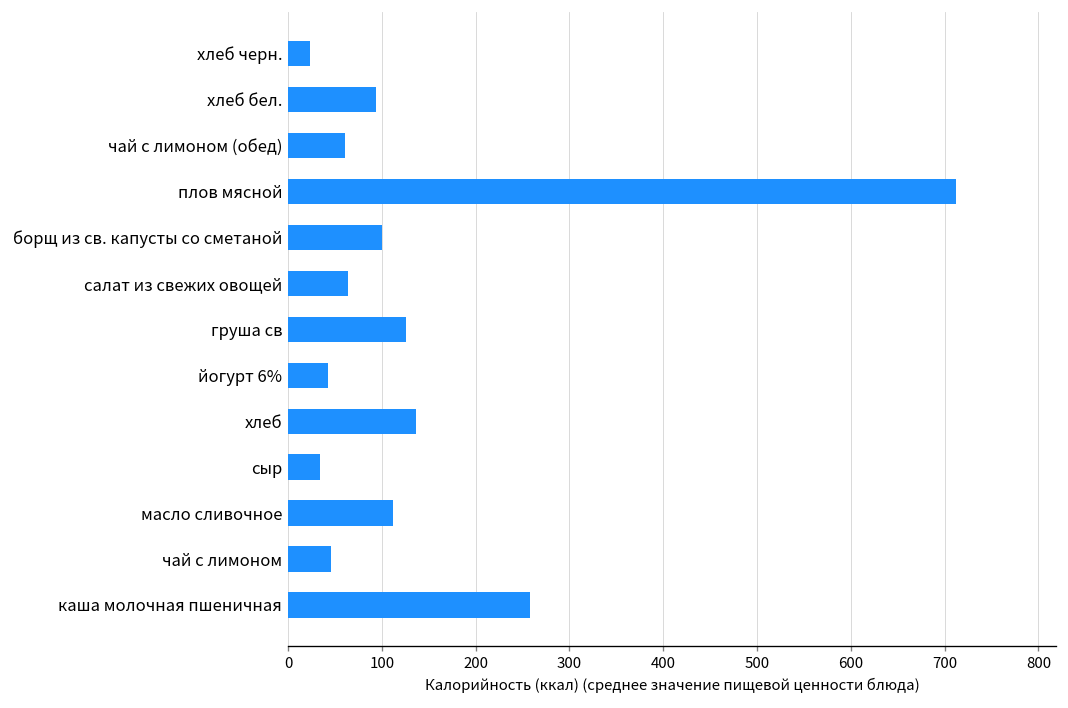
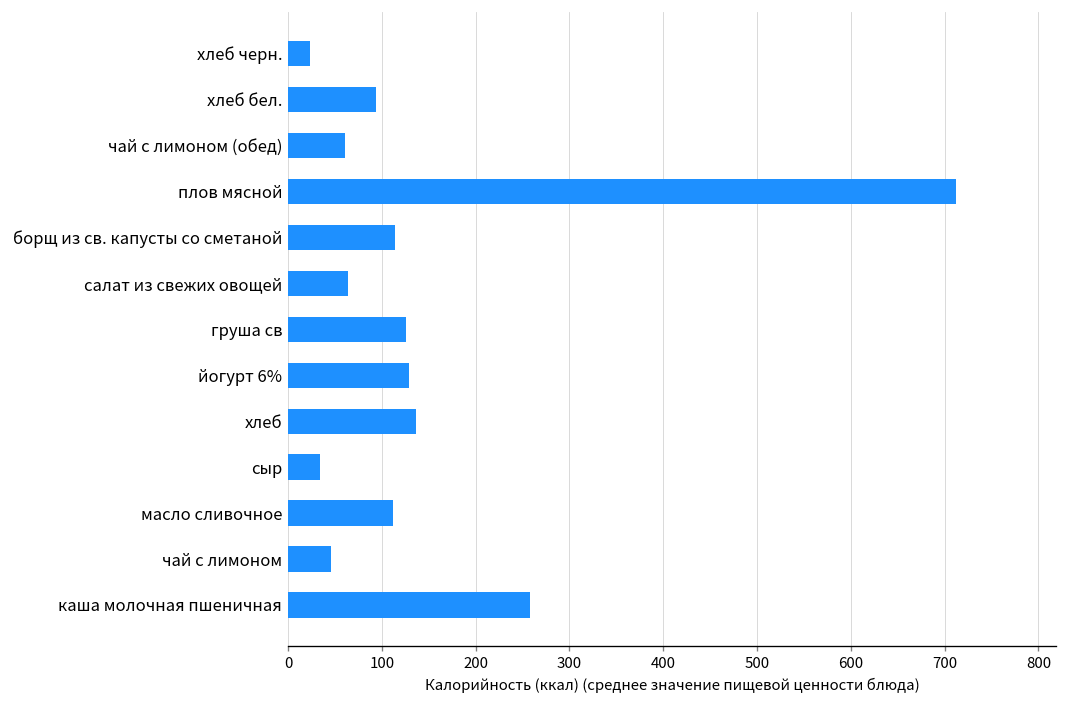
  {
    "хлеб черн.": 20,
    "хлеб бел.": 90,
    "чай с лимоном (обед)": 60,
    "плов мясной": 710,
-   "борщ из св. капусты со сметаной": 100,
+   "борщ из св. капусты со сметаной": 110,
    "салат из свежих овощей": 60,
    "груша св": 130,
-   "йогурт 6%": 40,
+   "йогурт 6%": 130,
    "хлеб": 140,
    "сыр": 30,
    "масло сливочное": 110,
    "чай с лимоном": 50,
    "каша молочная пшеничная": 260
  }
